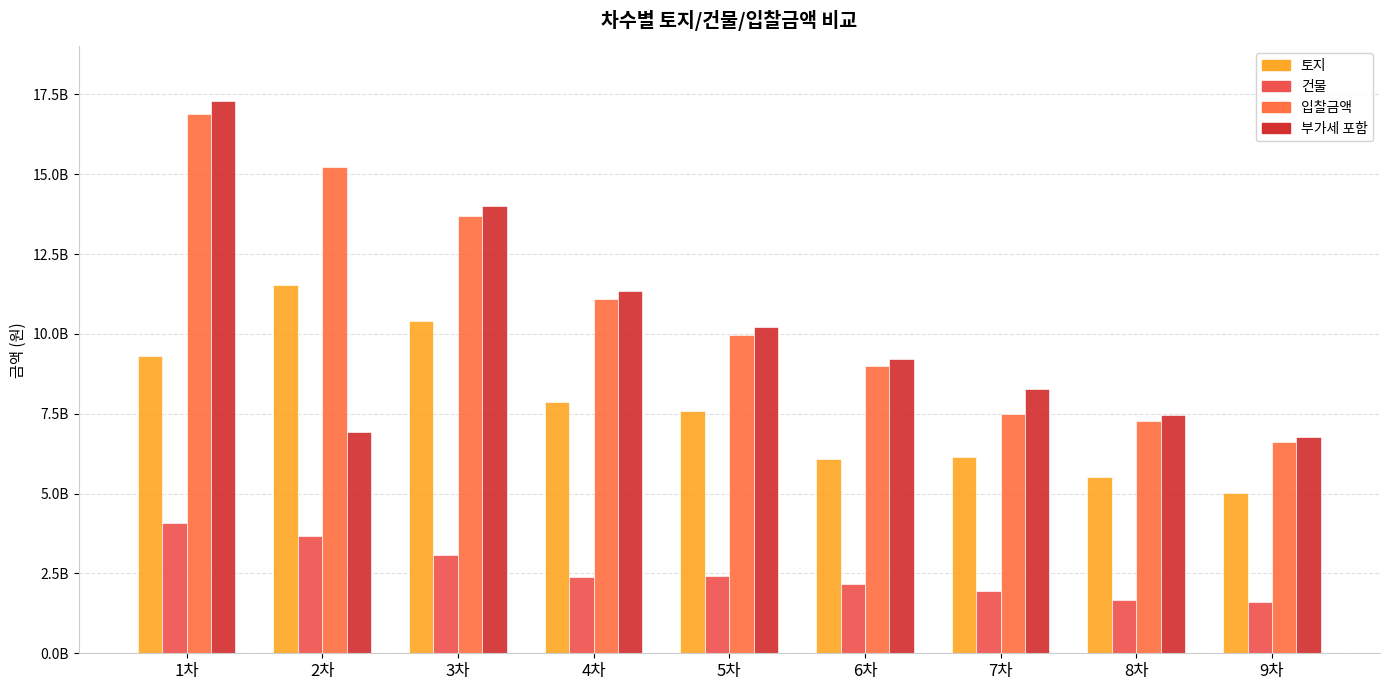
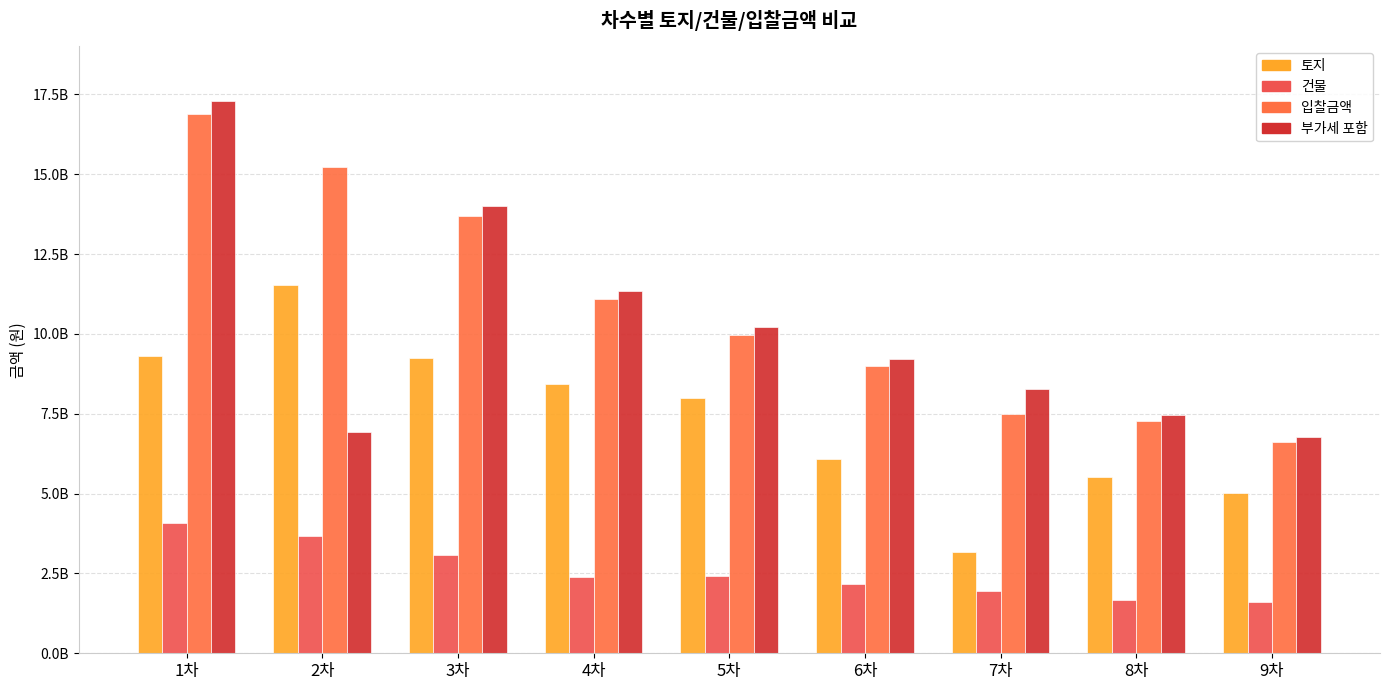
  {
    "토지": {
      "1차": 9300000000,
      "2차": 11500000000,
-     "3차": 10400000000,
-     "4차": 7900000000,
-     "5차": 7600000000,
+     "3차": 9300000000,
+     "4차": 8400000000,
+     "5차": 8000000000,
      "6차": 6100000000,
-     "7차": 6100000000,
+     "7차": 3200000000,
      "8차": 5500000000,
      "9차": 5000000000
    }
  }
